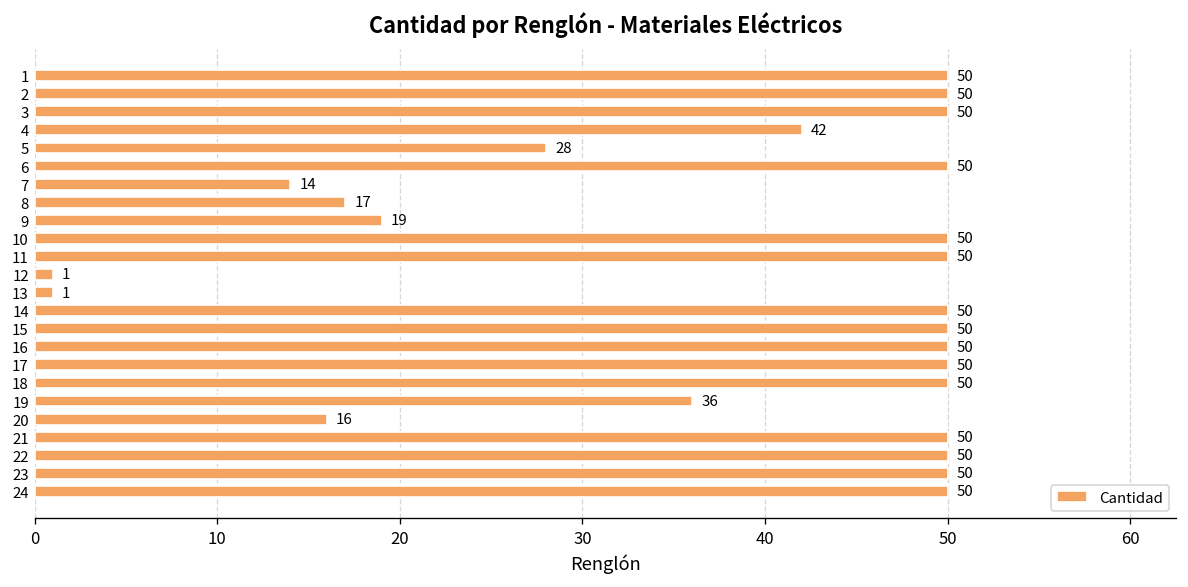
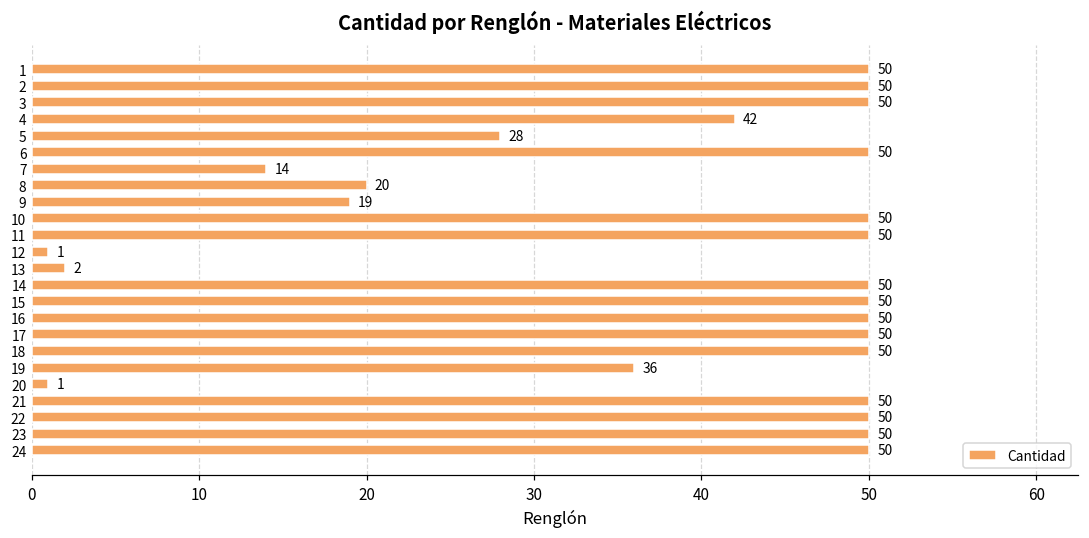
  {
    "1": 50,
    "2": 50,
    "3": 50,
    "4": 42,
    "5": 28,
    "6": 50,
    "7": 14,
-   "8": 17,
+   "8": 20,
    "9": 19,
    "10": 50,
    "11": 50,
    "12": 1,
-   "13": 1,
+   "13": 2,
    "14": 50,
    "15": 50,
    "16": 50,
    "17": 50,
    "18": 50,
    "19": 36,
-   "20": 16,
+   "20": 1,
    "21": 50,
    "22": 50,
    "23": 50,
    "24": 50
  }
